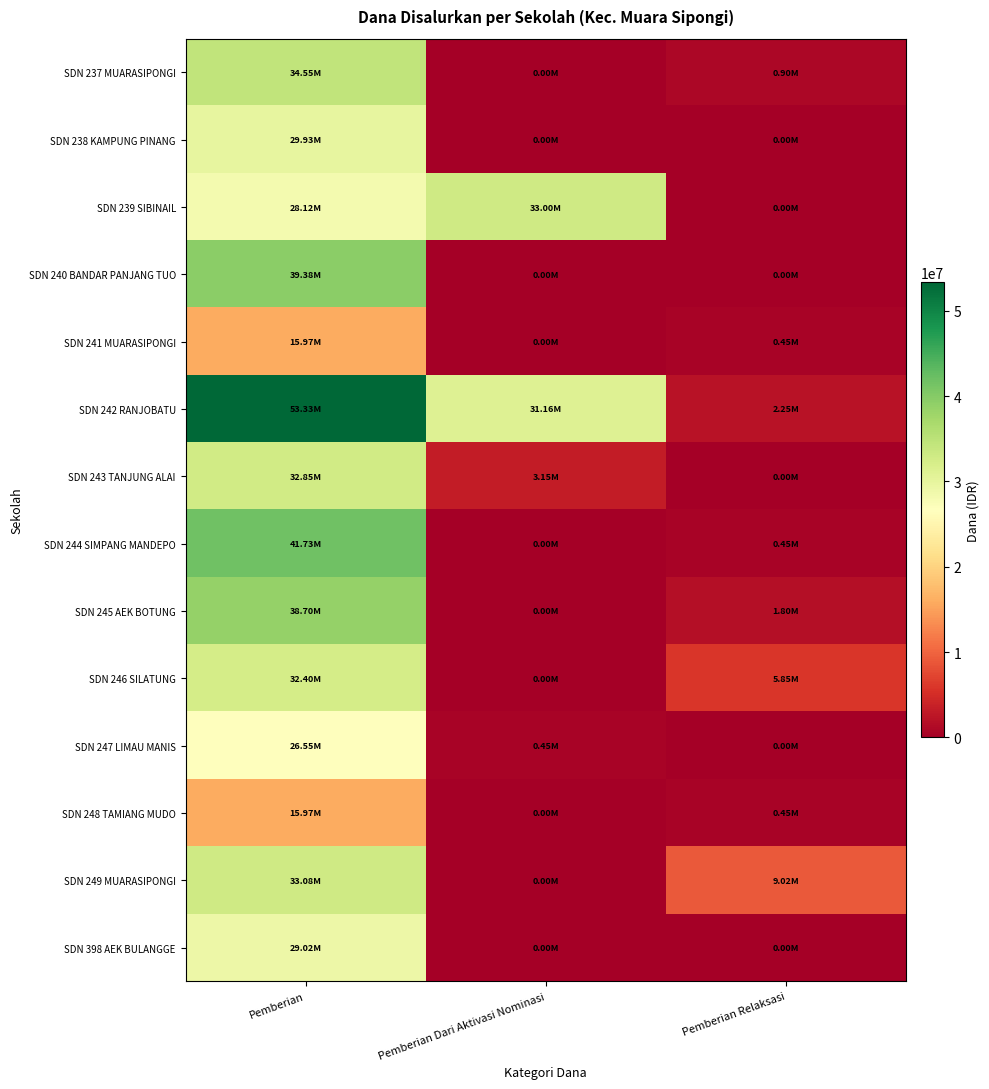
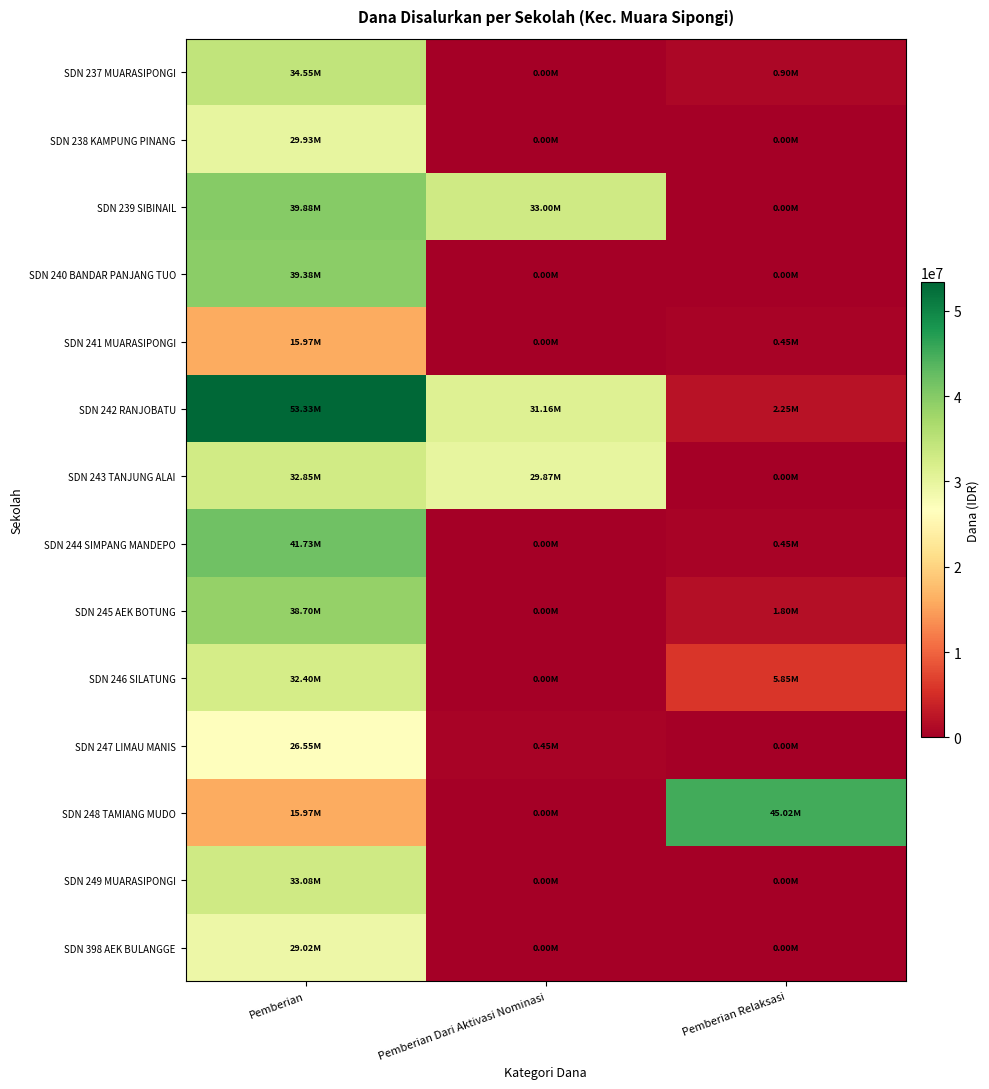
  {
    "SDN 237 MUARASIPONGI": {
      "Pemberian": "34.55M",
      "Pemberian Dari Aktivasi Nominasi": "0.00M",
      "Pemberian Relaksasi": "0.90M"
    },
    "SDN 238 KAMPUNG PINANG": {
      "Pemberian": "29.93M",
      "Pemberian Dari Aktivasi Nominasi": "0.00M",
      "Pemberian Relaksasi": "0.00M"
    },
    "SDN 239 SIBINAIL": {
-     "Pemberian": "28.12M",
+     "Pemberian": "39.88M",
      "Pemberian Dari Aktivasi Nominasi": "33.00M",
      "Pemberian Relaksasi": "0.00M"
    },
    "SDN 240 BANDAR PANJANG TUO": {
      "Pemberian": "39.38M",
      "Pemberian Dari Aktivasi Nominasi": "0.00M",
      "Pemberian Relaksasi": "0.00M"
    },
    "SDN 241 MUARASIPONGI": {
      "Pemberian": "15.97M",
      "Pemberian Dari Aktivasi Nominasi": "0.00M",
      "Pemberian Relaksasi": "0.45M"
    },
    "SDN 242 RANJOBATU": {
      "Pemberian": "53.33M",
      "Pemberian Dari Aktivasi Nominasi": "31.16M",
      "Pemberian Relaksasi": "2.25M"
    },
    "SDN 243 TANJUNG ALAI": {
      "Pemberian": "32.85M",
-     "Pemberian Dari Aktivasi Nominasi": "3.15M",
+     "Pemberian Dari Aktivasi Nominasi": "29.87M",
      "Pemberian Relaksasi": "0.00M"
    },
    "SDN 244 SIMPANG MANDEPO": {
      "Pemberian": "41.73M",
      "Pemberian Dari Aktivasi Nominasi": "0.00M",
      "Pemberian Relaksasi": "0.45M"
    },
    "SDN 245 AEK BOTUNG": {
      "Pemberian": "38.70M",
      "Pemberian Dari Aktivasi Nominasi": "0.00M",
      "Pemberian Relaksasi": "1.80M"
    },
    "SDN 246 SILATUNG": {
      "Pemberian": "32.40M",
      "Pemberian Dari Aktivasi Nominasi": "0.00M",
      "Pemberian Relaksasi": "5.85M"
    },
    "SDN 247 LIMAU MANIS": {
      "Pemberian": "26.55M",
      "Pemberian Dari Aktivasi Nominasi": "0.45M",
      "Pemberian Relaksasi": "0.00M"
    },
    "SDN 248 TAMIANG MUDO": {
      "Pemberian": "15.97M",
      "Pemberian Dari Aktivasi Nominasi": "0.00M",
-     "Pemberian Relaksasi": "0.45M"
+     "Pemberian Relaksasi": "45.02M"
    },
    "SDN 249 MUARASIPONGI": {
      "Pemberian": "33.08M",
      "Pemberian Dari Aktivasi Nominasi": "0.00M",
-     "Pemberian Relaksasi": "9.02M"
+     "Pemberian Relaksasi": "0.00M"
    },
    "SDN 398 AEK BULANGGE": {
      "Pemberian": "29.02M",
      "Pemberian Dari Aktivasi Nominasi": "0.00M",
      "Pemberian Relaksasi": "0.00M"
    }
  }
